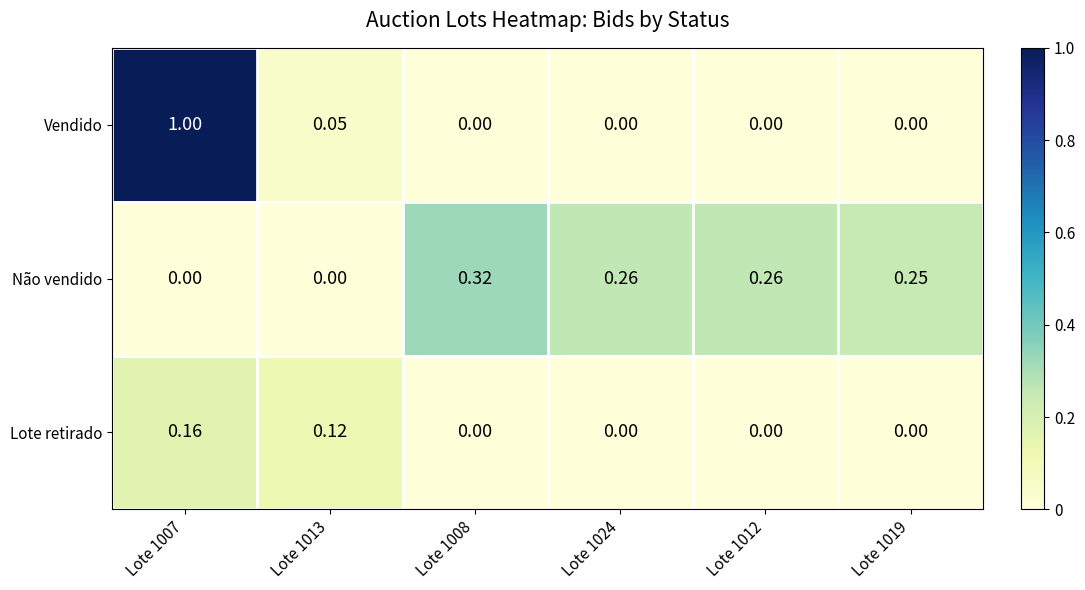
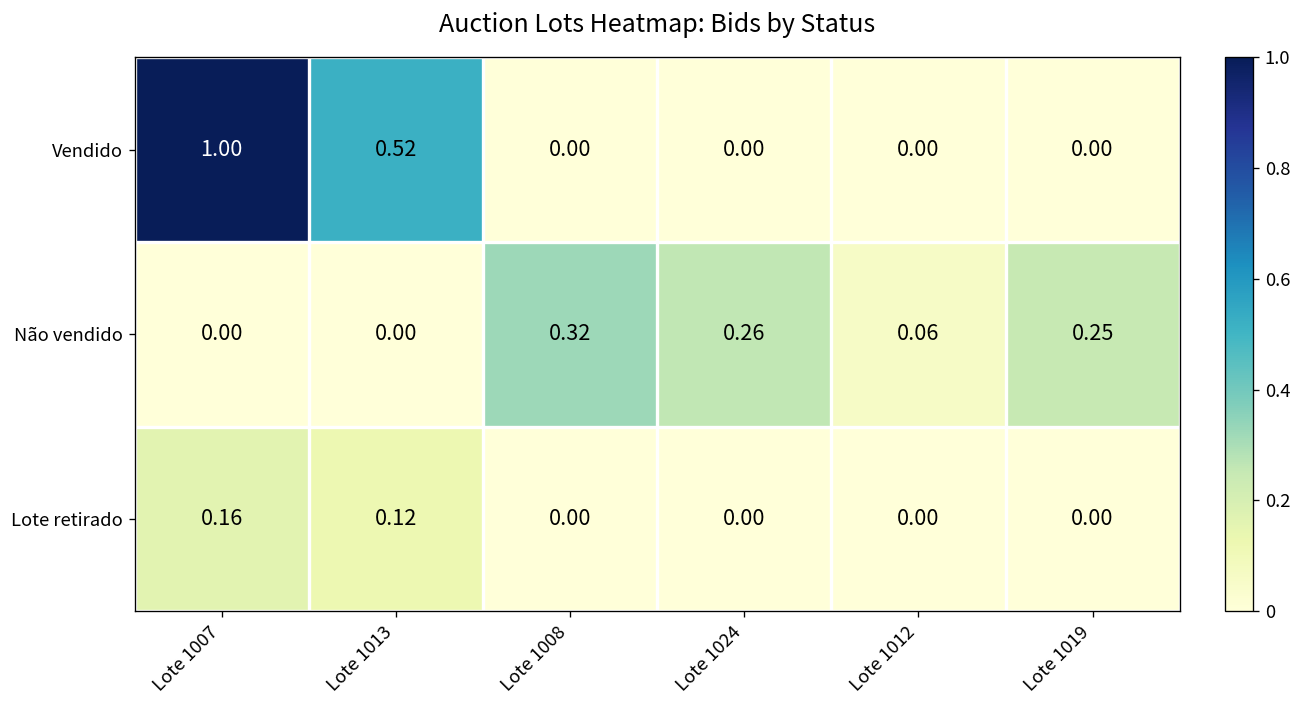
  {
    "Vendido": {
      "Lote 1007": 1.00,
-     "Lote 1013": 0.05,
+     "Lote 1013": 0.52,
      "Lote 1008": 0.00,
      "Lote 1024": 0.00,
      "Lote 1012": 0.00,
      "Lote 1019": 0.00
    },
    "Não vendido": {
      "Lote 1007": 0.00,
      "Lote 1013": 0.00,
      "Lote 1008": 0.32,
      "Lote 1024": 0.26,
-     "Lote 1012": 0.26,
+     "Lote 1012": 0.06,
      "Lote 1019": 0.25
    },
    "Lote retirado": {
      "Lote 1007": 0.16,
      "Lote 1013": 0.12,
      "Lote 1008": 0.00,
      "Lote 1024": 0.00,
      "Lote 1012": 0.00,
      "Lote 1019": 0.00
    }
  }
